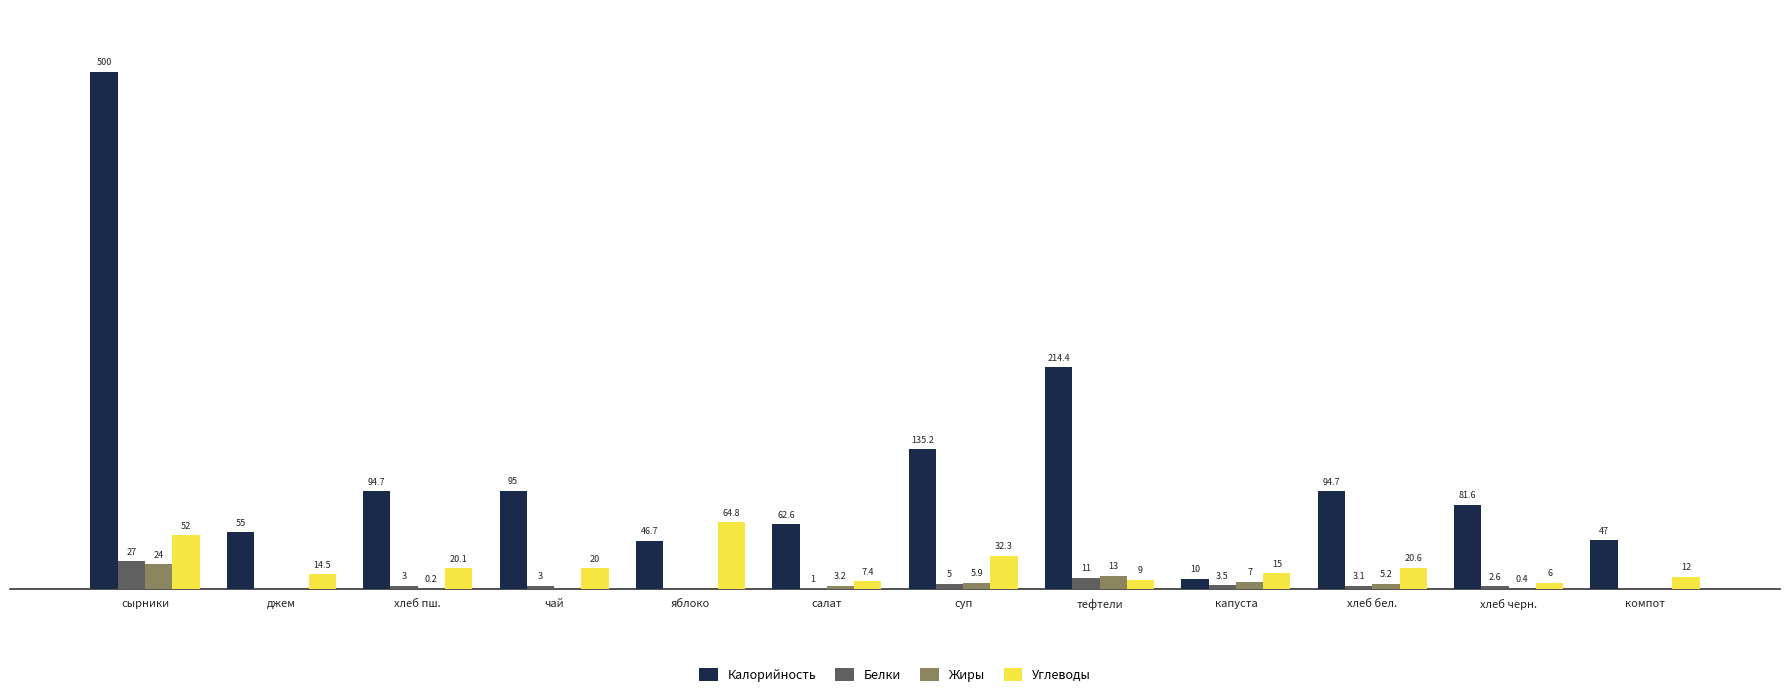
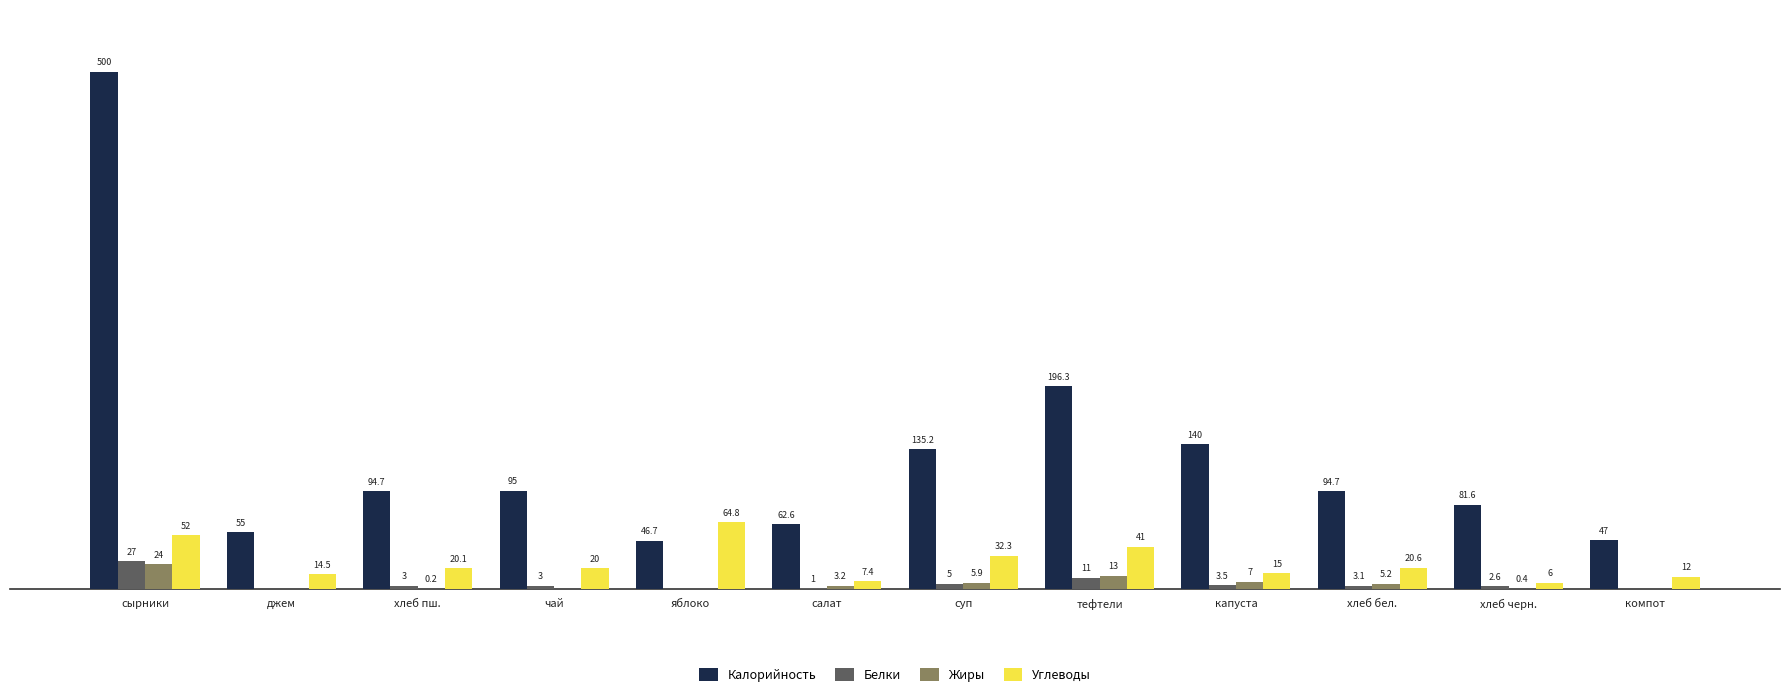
  {
    "Калорийность": {
      "сырники": 500,
      "джем": 55,
      "хлеб пш.": 94.7,
      "чай": 95,
      "яблоко": 46.7,
      "салат": 62.6,
      "суп": 135.2,
-     "тефтели": 214.4,
-     "капуста": 10,
+     "тефтели": 196.3,
+     "капуста": 140,
      "хлеб бел.": 94.7,
      "хлеб черн.": 81.6,
      "компот": 47
    },
    "Углеводы": {
      "сырники": 52,
      "джем": 14.5,
      "хлеб пш.": 20.1,
      "чай": 20,
      "яблоко": 64.8,
      "салат": 7.4,
      "суп": 32.3,
-     "тефтели": 9,
+     "тефтели": 41,
      "капуста": 15,
      "хлеб бел.": 20.6,
      "хлеб черн.": 6,
      "компот": 12
    }
  }
